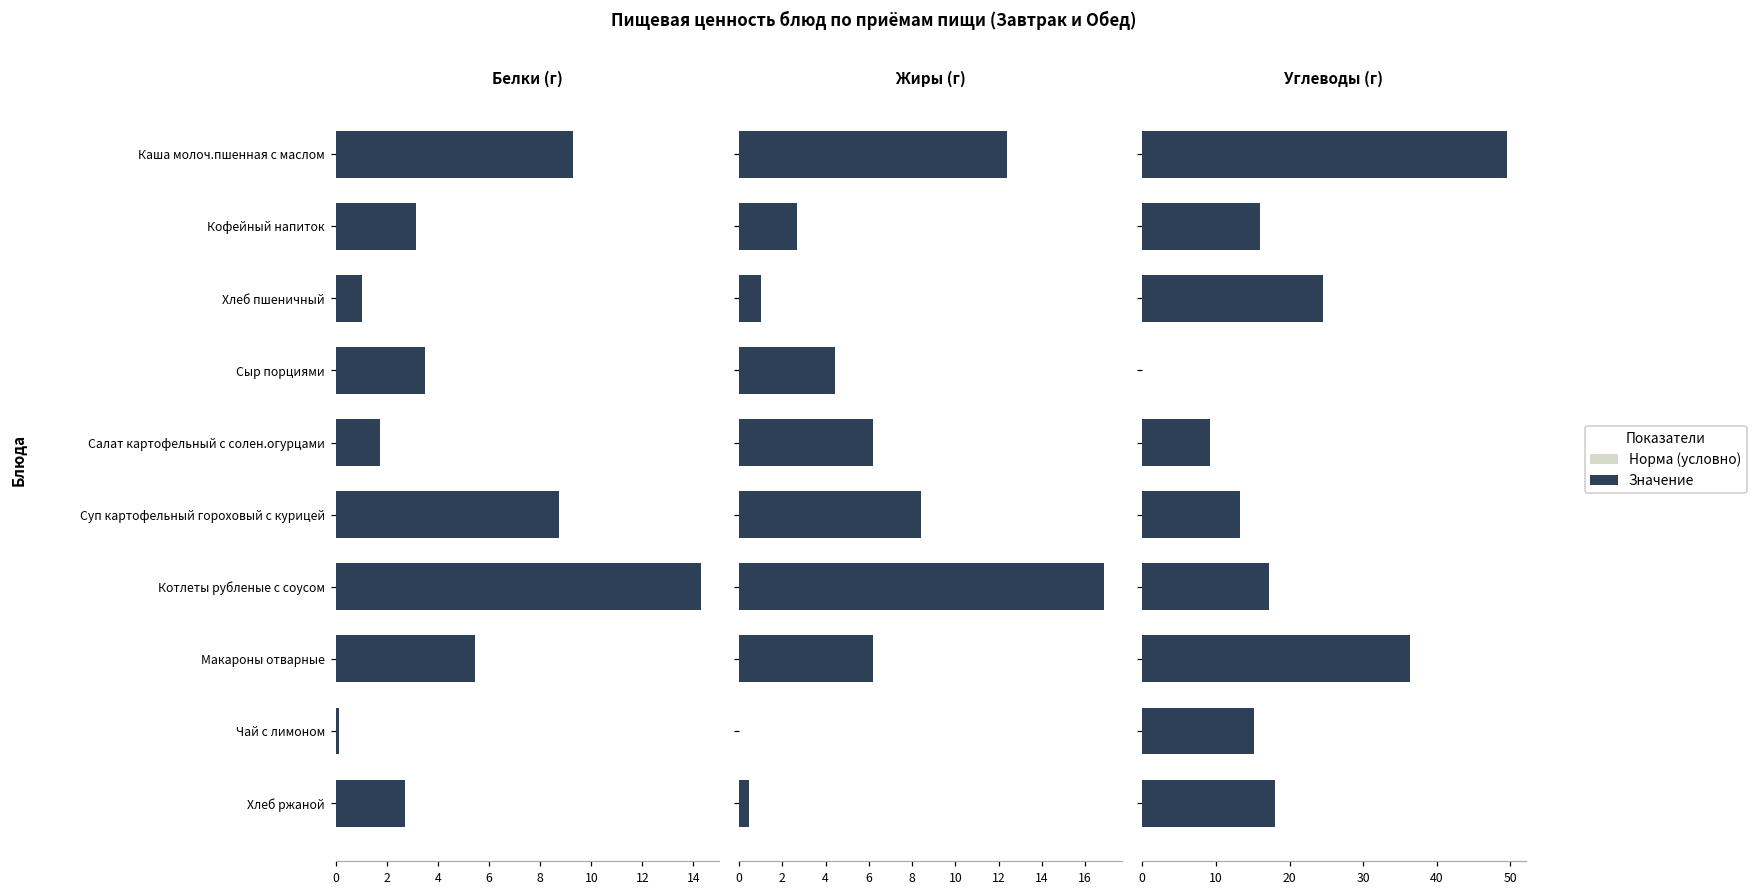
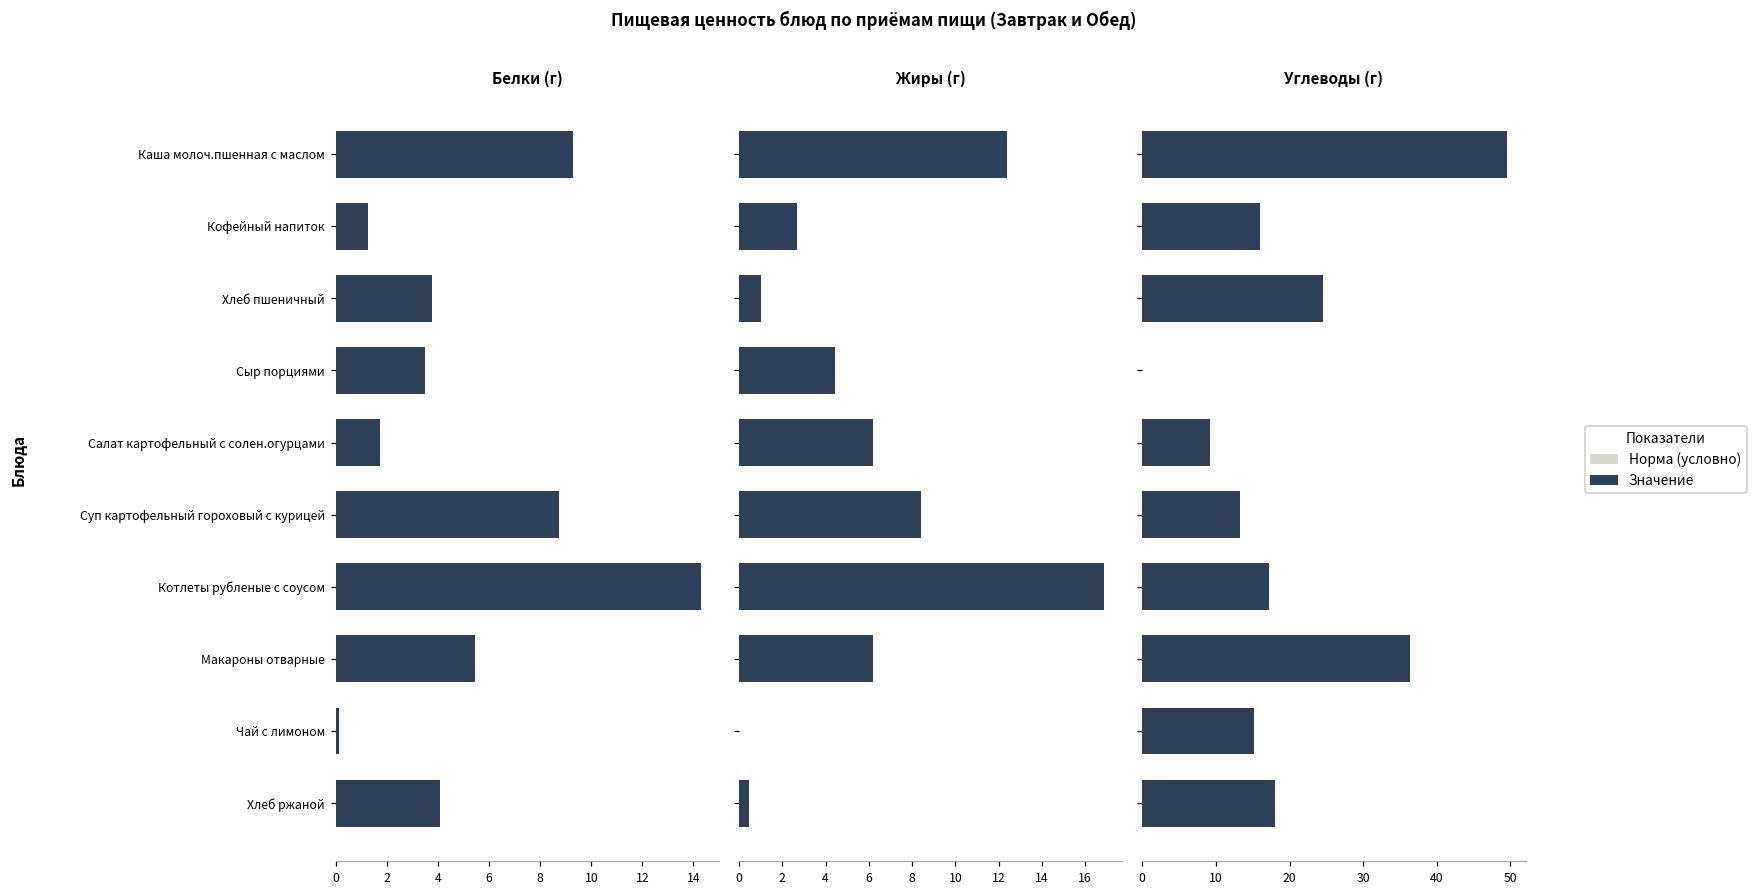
  {
    "Белки (г)": {
      "Каша молоч.пшенная с маслом": 9.3,
-     "Кофейный напиток": 3.2,
-     "Хлеб пшеничный": 1.0,
+     "Кофейный напиток": 1.3,
+     "Хлеб пшеничный": 3.8,
      "Сыр порциями": 3.5,
      "Салат картофельный с солен.огурцами": 1.7,
      "Суп картофельный гороховый с курицей": 8.7,
      "Котлеты рубленые с соусом": 14.3,
      "Макароны отварные": 5.5,
      "Чай с лимоном": 0.1,
-     "Хлеб ржаной": 2.7
+     "Хлеб ржаной": 4.1
    }
  }
